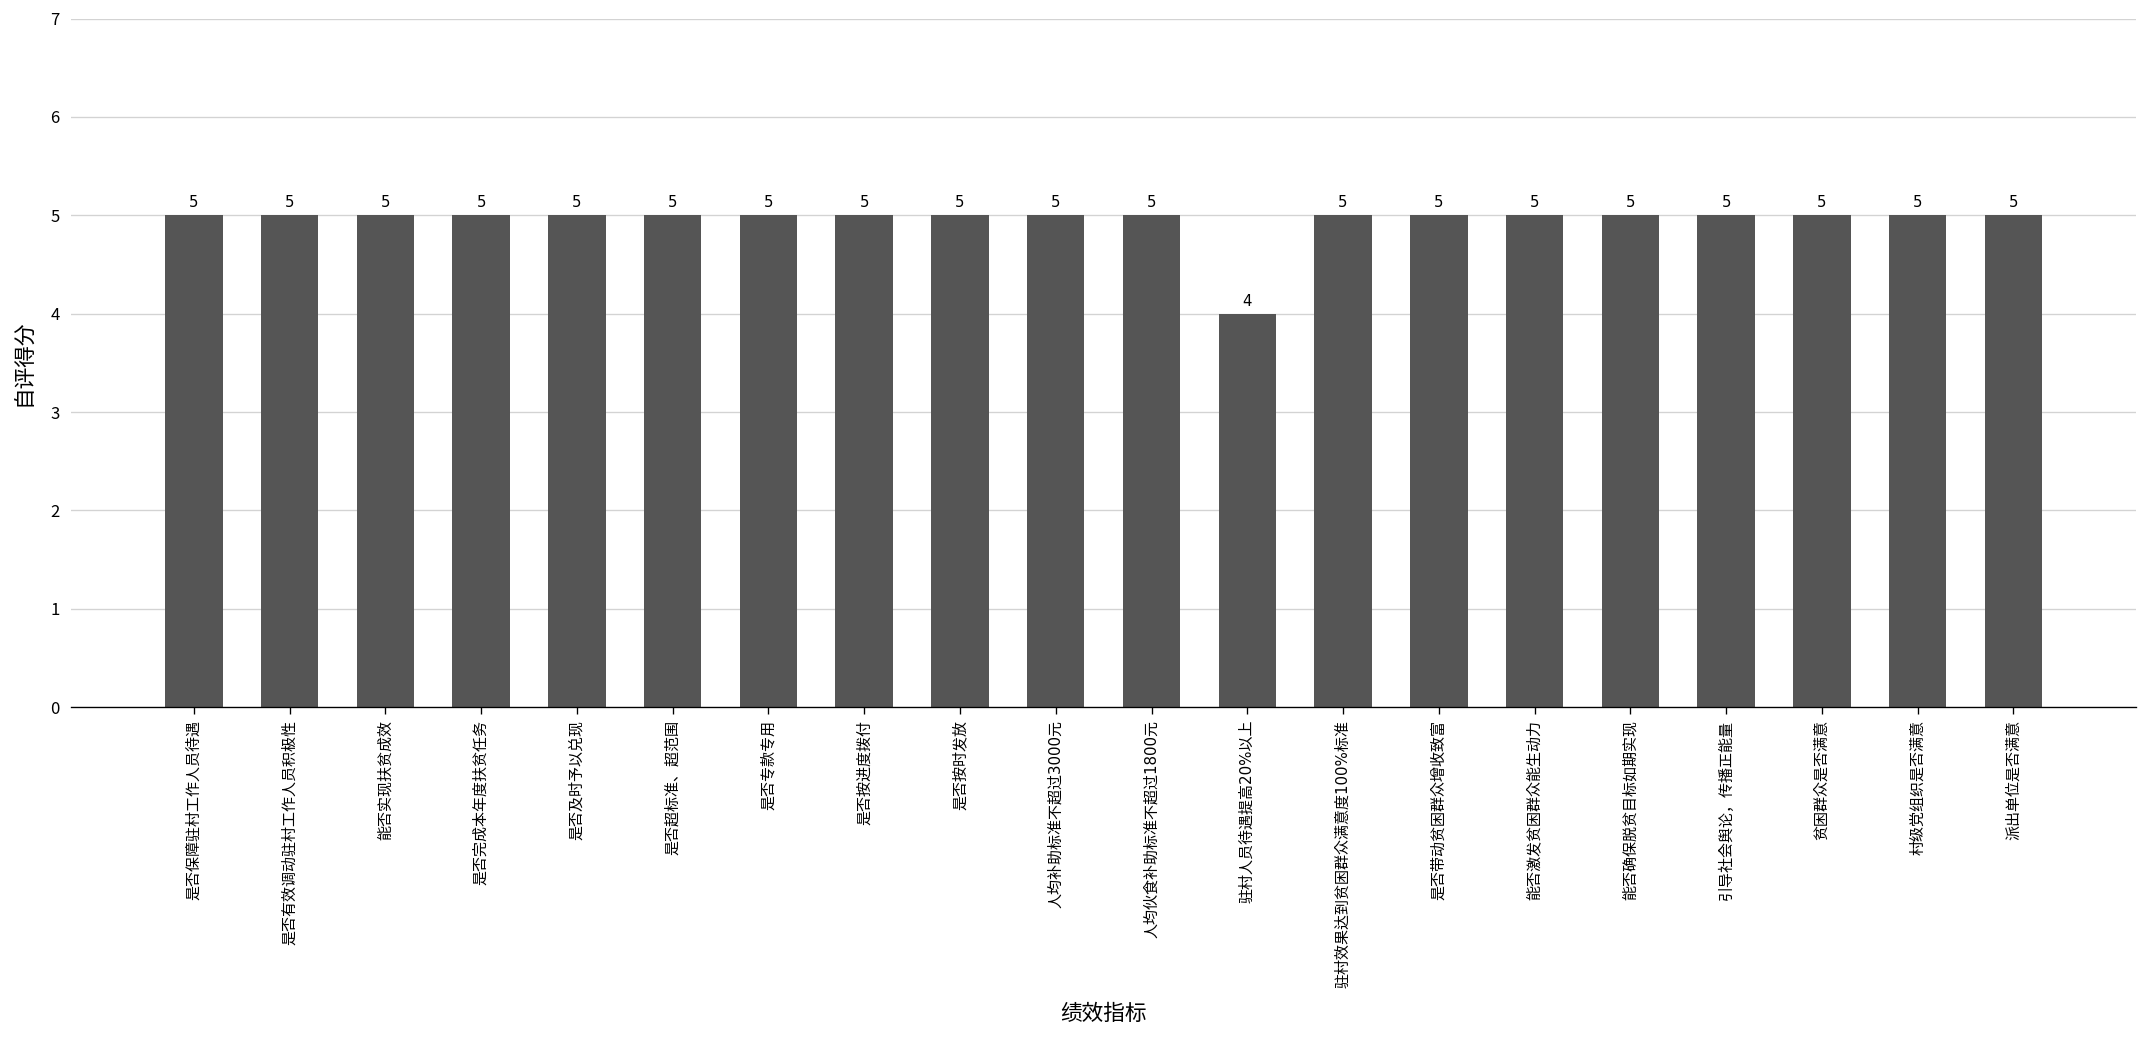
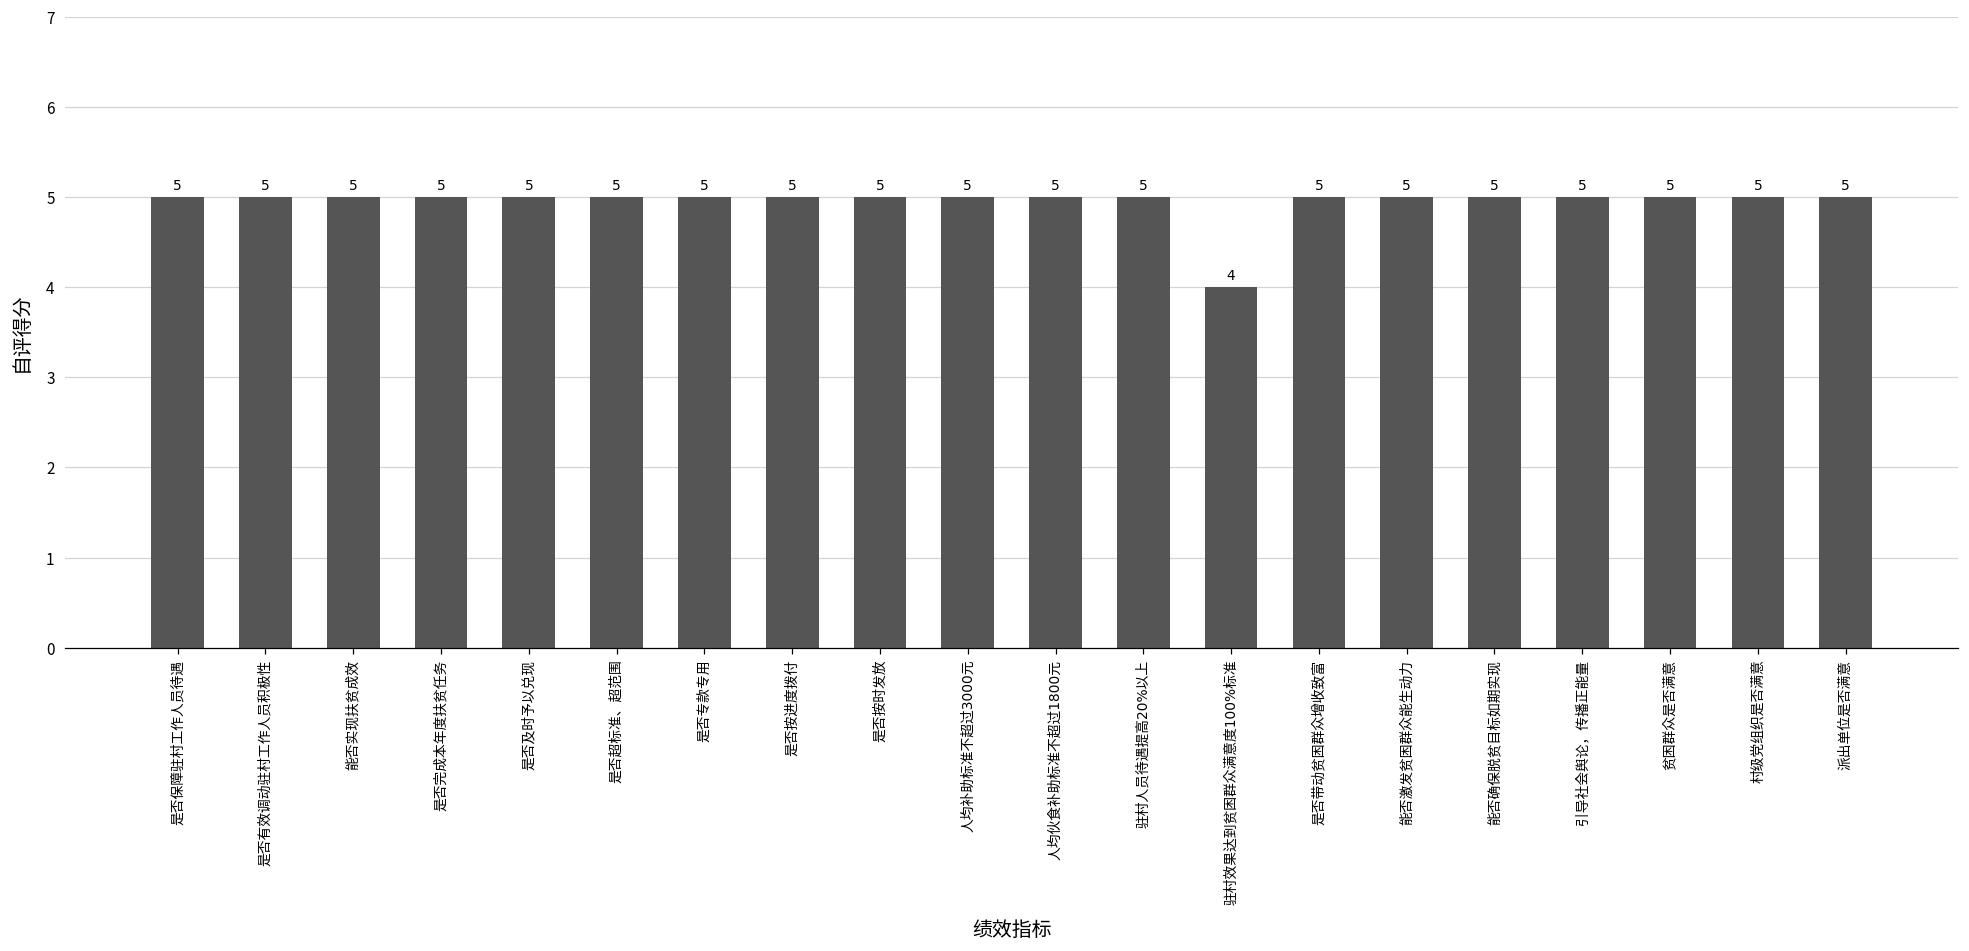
  {
    "是否保障驻村工作人员待遇": 5,
    "是否有效调动驻村工作人员积极性": 5,
    "能否实现扶贫成效": 5,
    "是否完成本年度扶贫任务": 5,
    "是否及时予以兑现": 5,
    "是否超标准、超范围": 5,
    "是否专款专用": 5,
    "是否按进度拨付": 5,
    "是否按时发放": 5,
    "人均补助标准不超过3000元": 5,
    "人均伙食补助标准不超过1800元": 5,
-   "驻村人员待遇提高20%以上": 4,
-   "驻村效果达到贫困群众满意度100%标准": 5,
+   "驻村人员待遇提高20%以上": 5,
+   "驻村效果达到贫困群众满意度100%标准": 4,
    "是否带动贫困群众增收致富": 5,
    "能否激发贫困群众能生动力": 5,
    "能否确保脱贫目标如期实现": 5,
    "引导社会舆论，传播正能量": 5,
    "贫困群众是否满意": 5,
    "村级党组织是否满意": 5,
    "派出单位是否满意": 5
  }
